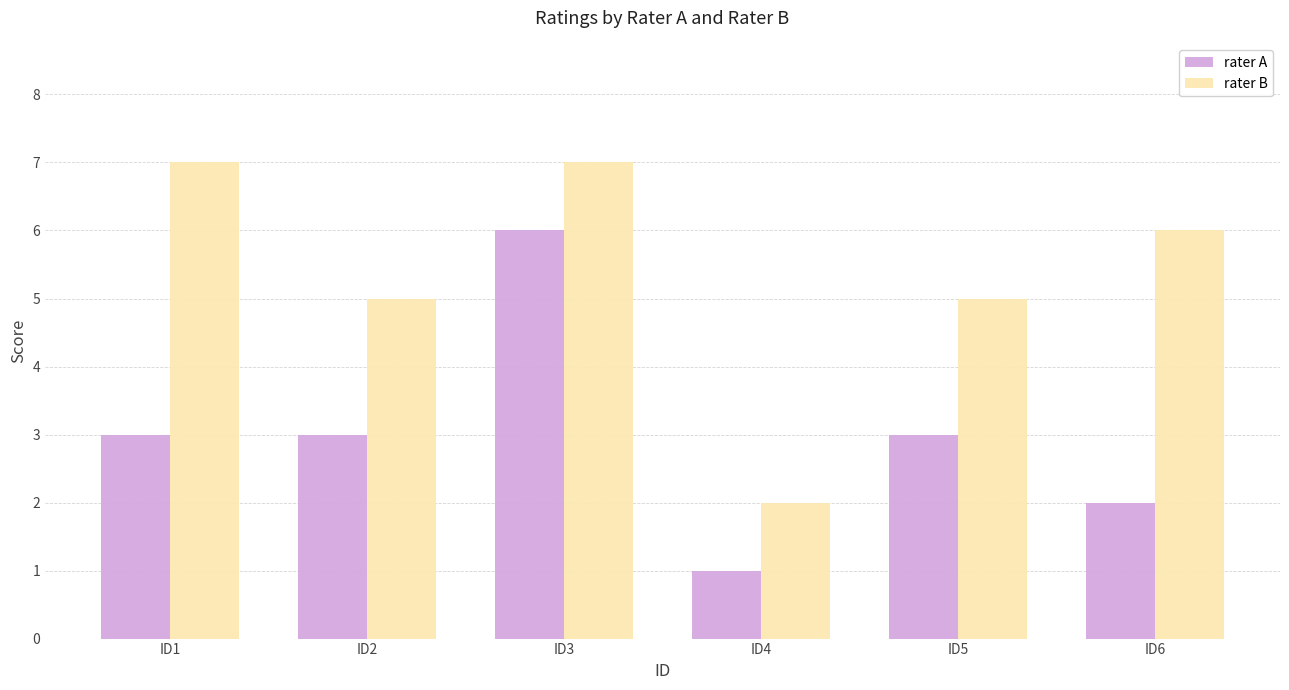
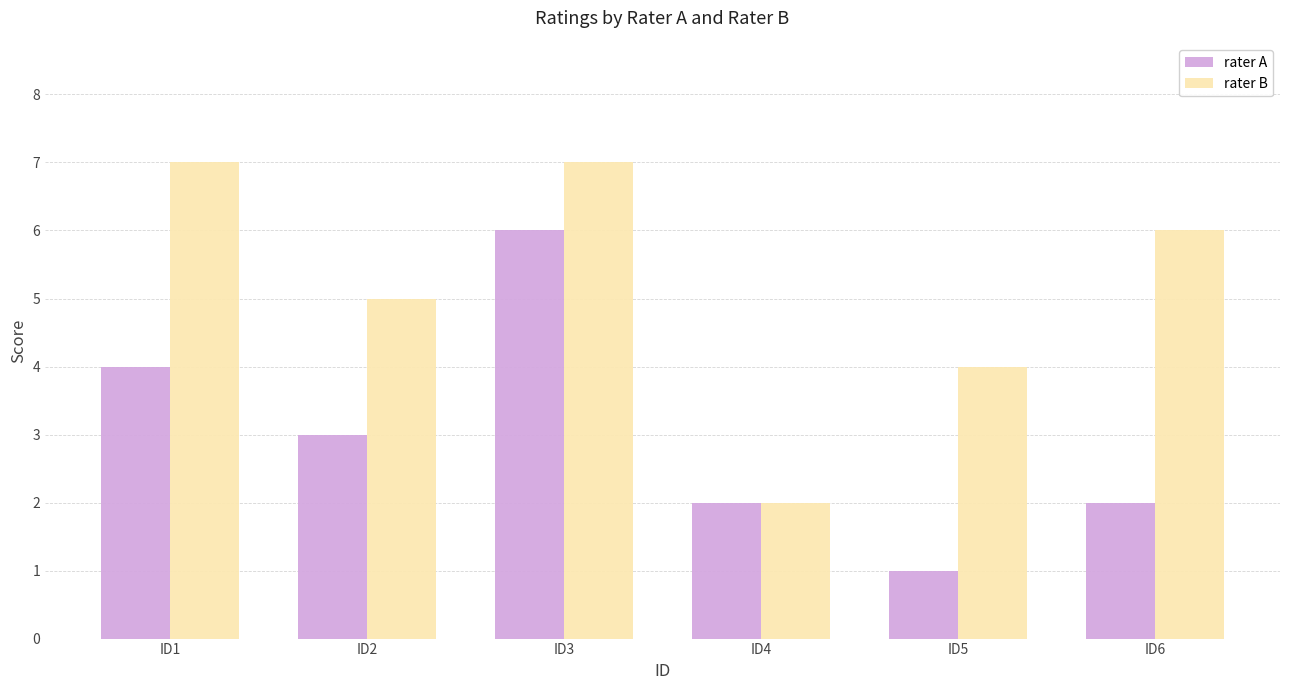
  {
    "rater A": {
-     "ID1": 3,
+     "ID1": 4,
      "ID2": 3,
      "ID3": 6,
-     "ID4": 1,
-     "ID5": 3,
+     "ID4": 2,
+     "ID5": 1,
      "ID6": 2
    },
    "rater B": {
      "ID1": 7,
      "ID2": 5,
      "ID3": 7,
      "ID4": 2,
-     "ID5": 5,
+     "ID5": 4,
      "ID6": 6
    }
  }
